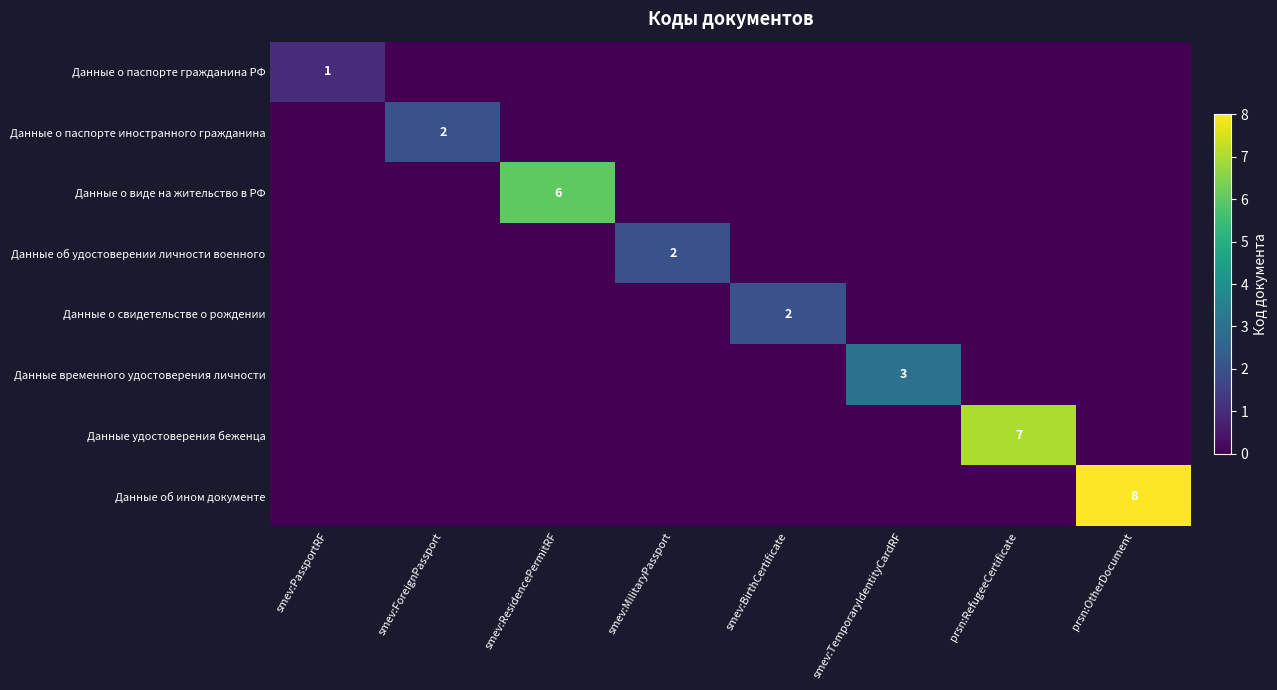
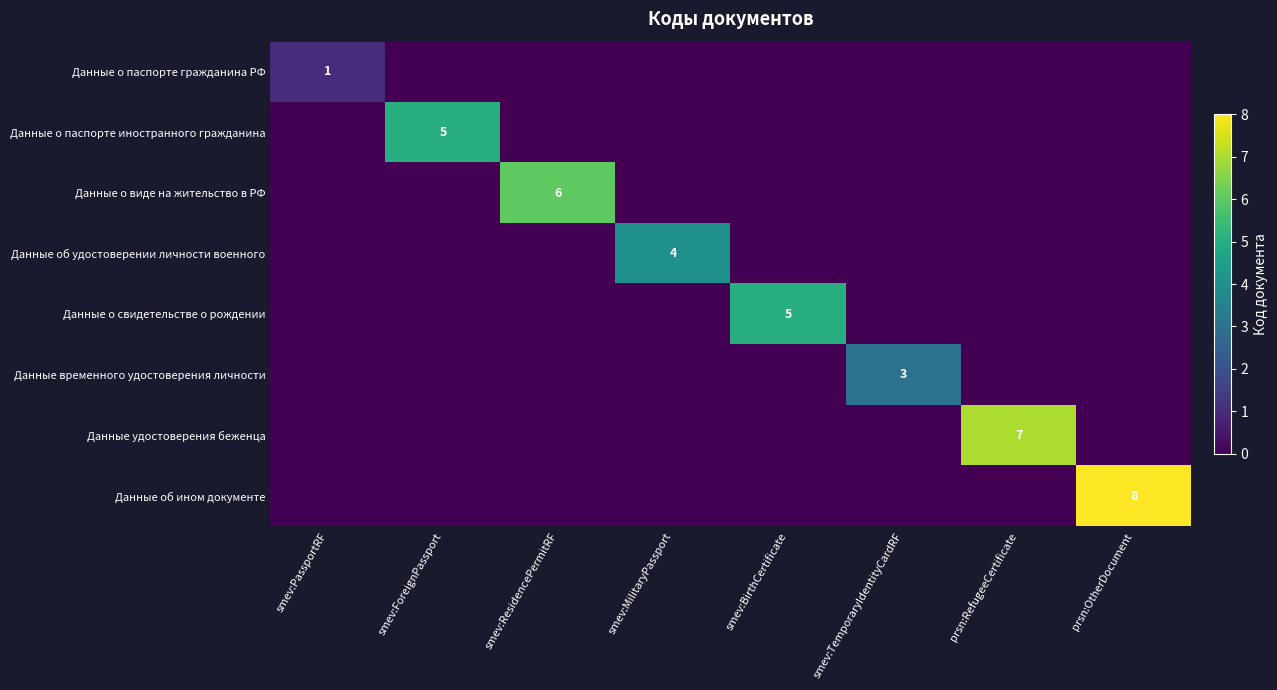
  {
    "Данные о паспорте гражданина РФ": {
      "smev:PassportRF": 1
    },
    "Данные о паспорте иностранного гражданина": {
-     "smev:ForeignPassport": 2
+     "smev:ForeignPassport": 5
    },
    "Данные о виде на жительство в РФ": {
      "smev:ResidencePermitRF": 6
    },
    "Данные об удостоверении личности военного": {
-     "smev:MilitaryPassport": 2
+     "smev:MilitaryPassport": 4
    },
    "Данные о свидетельстве о рождении": {
-     "smev:BirthCertificate": 2
+     "smev:BirthCertificate": 5
    },
    "Данные временного удостоверения личности": {
      "smev:TemporaryIdentityCardRF": 3
    },
    "Данные удостоверения беженца": {
      "prsn:RefugeeCertificate": 7
    },
    "Данные об ином документе": {
      "prsn:OtherDocument": 8
    }
  }
